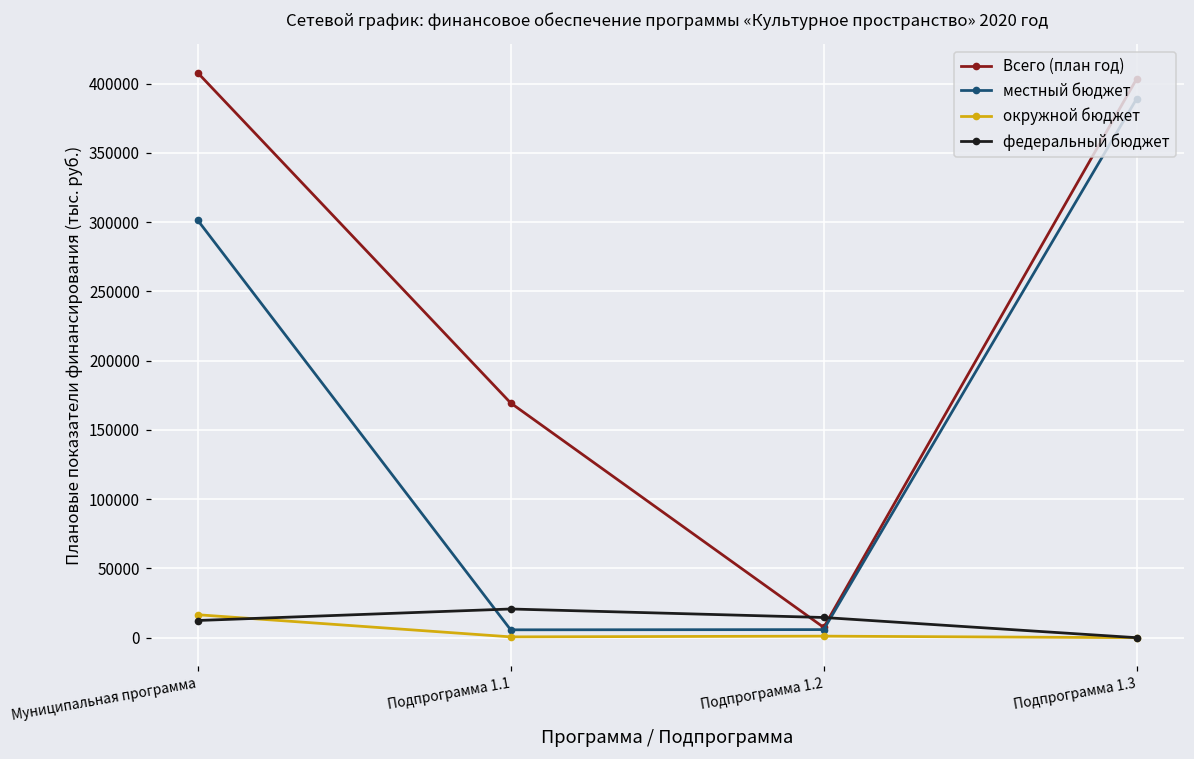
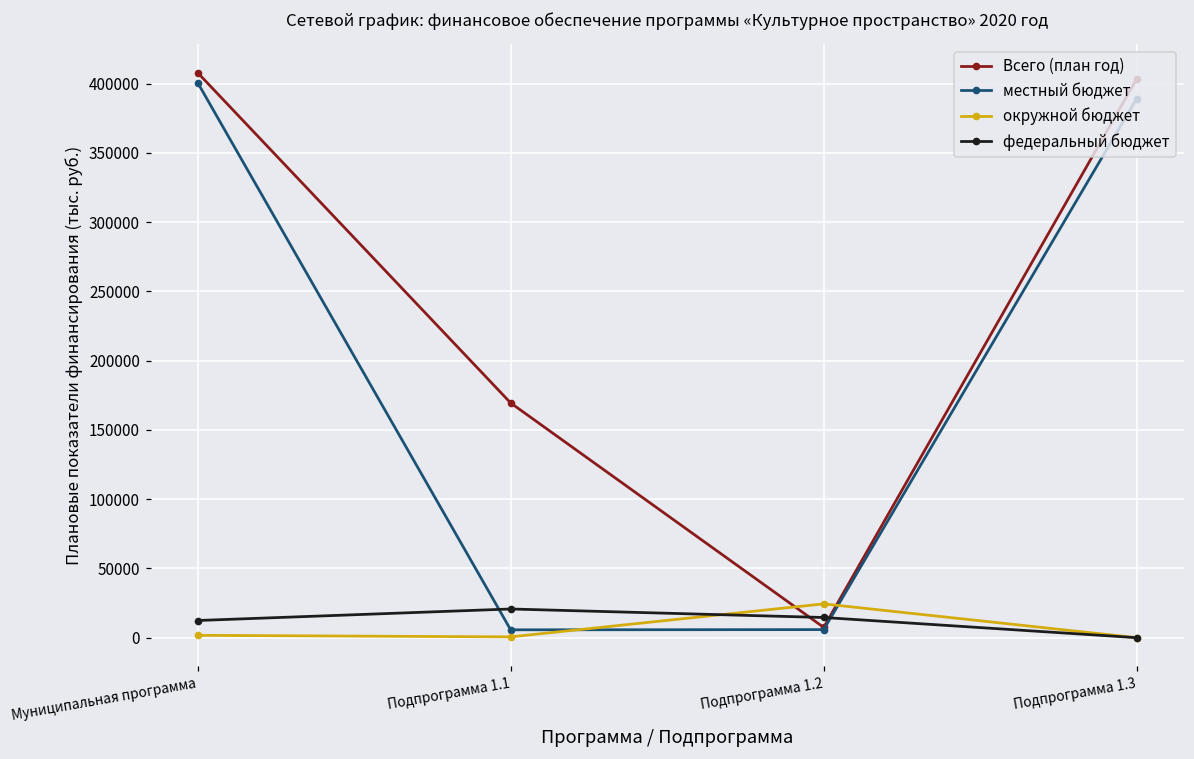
  {
    "Всего (план год)": {
      "Муниципальная программа": 408000,
      "Подпрограмма 1.1": 169000
    },
    "местный бюджет": {
-     "Муниципальная программа": 301000,
+     "Муниципальная программа": 401000,
      "Подпрограмма 1.1": 6000
    },
    "окружной бюджет": {
-     "Муниципальная программа": 17000,
+     "Муниципальная программа": 2000,
      "Подпрограмма 1.1": 1000,
-     "Подпрограмма 1.2": 1000
+     "Подпрограмма 1.2": 24000
    },
    "федеральный бюджет": {
      "Муниципальная программа": 12000,
      "Подпрограмма 1.1": 21000,
      "Подпрограмма 1.2": 15000
    }
  }
